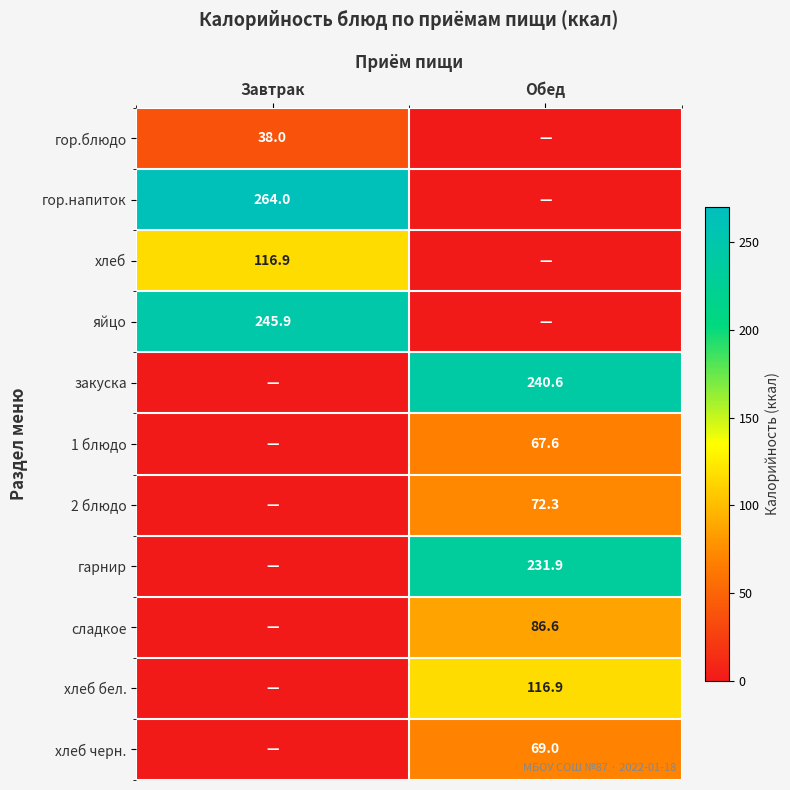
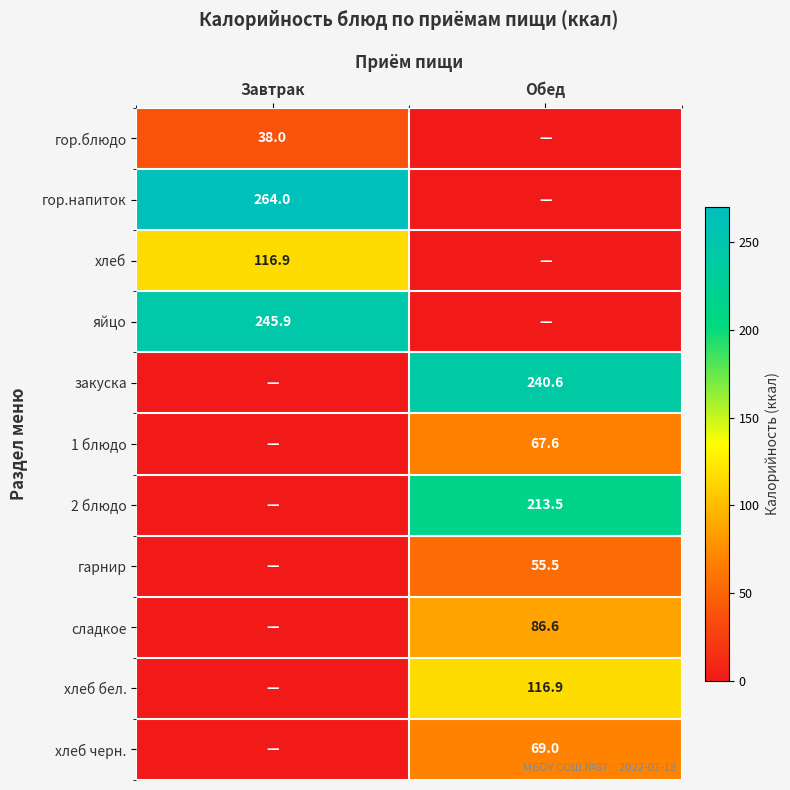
  {
    "гор.блюдо": {
      "Завтрак": 38.0
    },
    "гор.напиток": {
      "Завтрак": 264.0
    },
    "хлеб": {
      "Завтрак": 116.9
    },
    "яйцо": {
      "Завтрак": 245.9
    },
    "закуска": {
      "Обед": 240.6
    },
    "1 блюдо": {
      "Обед": 67.6
    },
    "2 блюдо": {
-     "Обед": 72.3
+     "Обед": 213.5
    },
    "гарнир": {
-     "Обед": 231.9
+     "Обед": 55.5
    },
    "сладкое": {
      "Обед": 86.6
    },
    "хлеб бел.": {
      "Обед": 116.9
    }
  }
